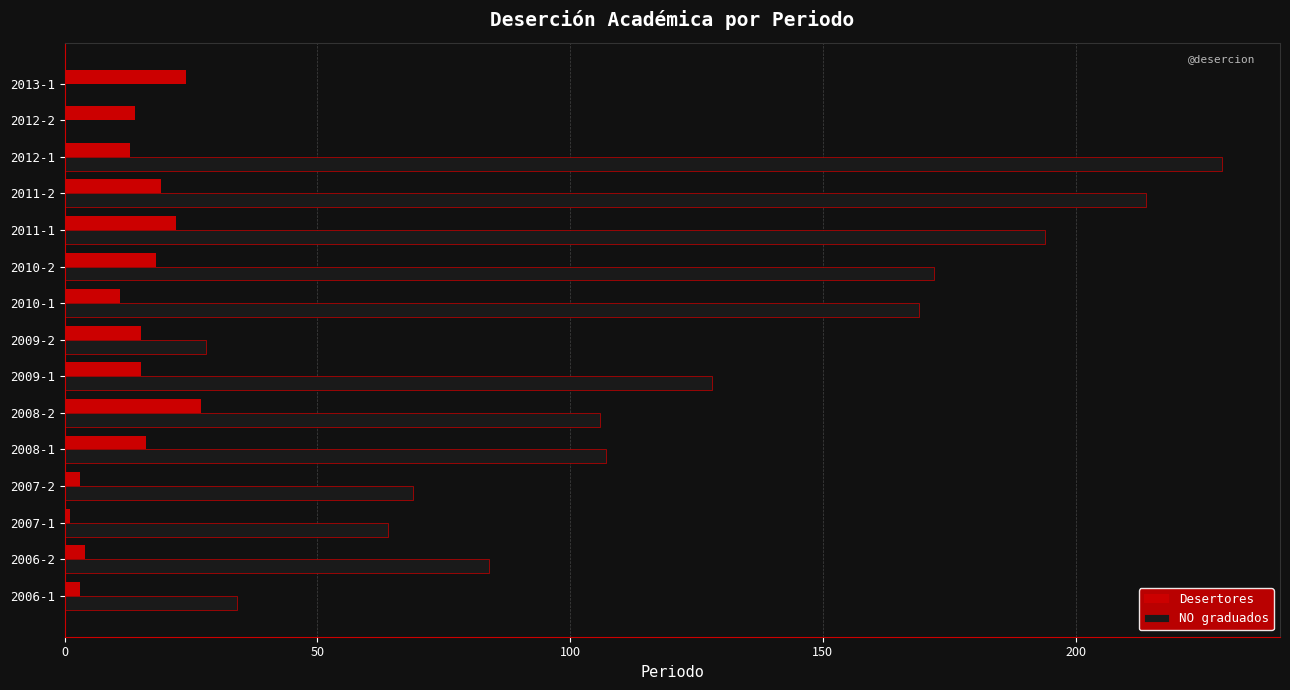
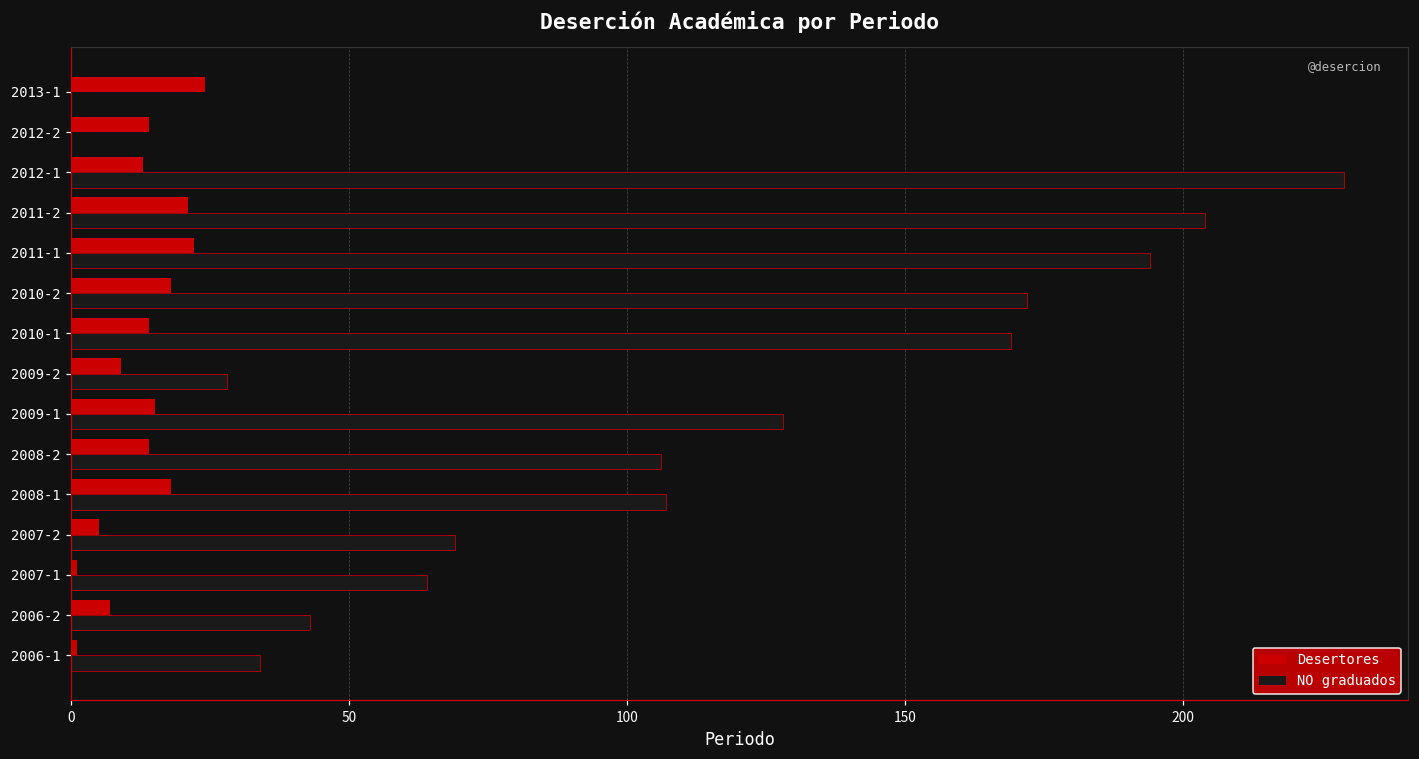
  {
    "Desertores": {
      "2013-1": 24,
      "2012-2": 14,
      "2012-1": 13,
-     "2011-2": 19,
+     "2011-2": 21,
      "2011-1": 22,
      "2010-2": 18,
-     "2010-1": 11,
-     "2009-2": 15,
+     "2010-1": 14,
+     "2009-2": 9,
      "2009-1": 15,
-     "2008-2": 27,
-     "2008-1": 16,
-     "2007-2": 3,
+     "2008-2": 14,
+     "2008-1": 18,
+     "2007-2": 5,
      "2007-1": 1,
-     "2006-2": 4,
-     "2006-1": 3
+     "2006-2": 7,
+     "2006-1": 1
    },
    "NO graduados": {
      "2013-1": 0,
      "2012-2": 0,
      "2012-1": 229,
-     "2011-2": 214,
+     "2011-2": 204,
      "2011-1": 194,
      "2010-2": 172,
      "2010-1": 169,
      "2009-2": 28,
      "2009-1": 128,
      "2008-2": 106,
      "2008-1": 107,
      "2007-2": 69,
      "2007-1": 64,
-     "2006-2": 84,
+     "2006-2": 43,
      "2006-1": 34
    }
  }
